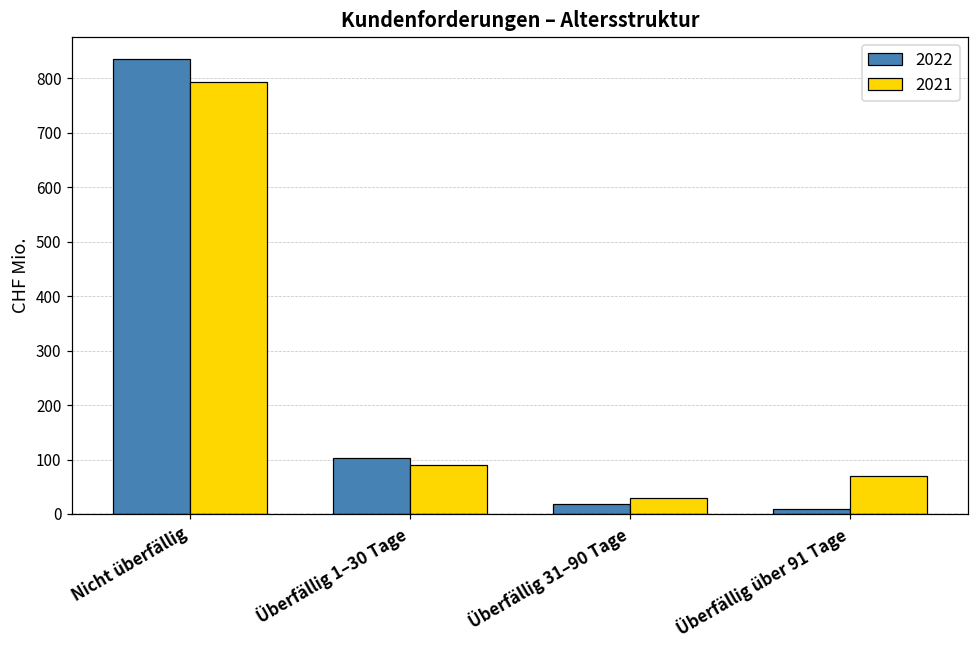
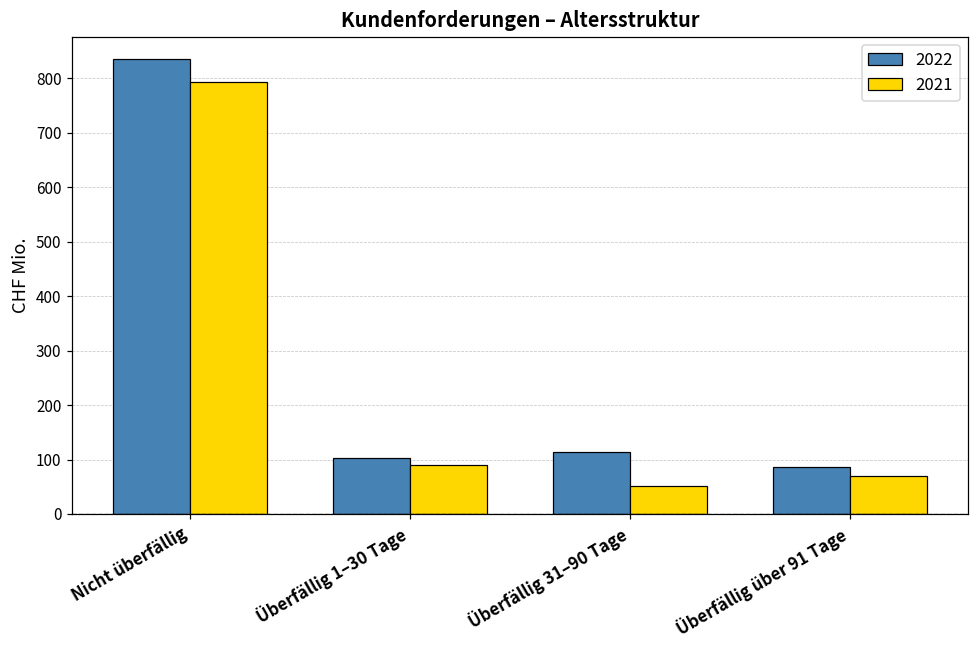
  {
    "2022": {
      "Nicht überfällig": 840,
      "Überfällig 1–30 Tage": 100,
-     "Überfällig 31–90 Tage": 20,
-     "Überfällig über 91 Tage": 10
+     "Überfällig 31–90 Tage": 110,
+     "Überfällig über 91 Tage": 90
    },
    "2021": {
      "Nicht überfällig": 790,
      "Überfällig 1–30 Tage": 90,
-     "Überfällig 31–90 Tage": 30,
+     "Überfällig 31–90 Tage": 50,
      "Überfällig über 91 Tage": 70
    }
  }
